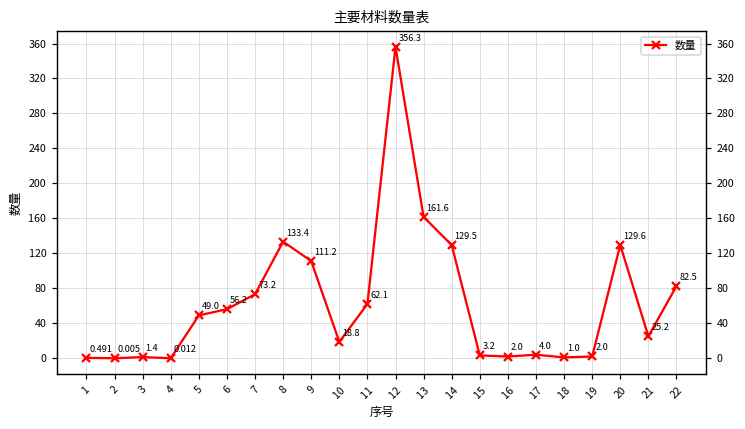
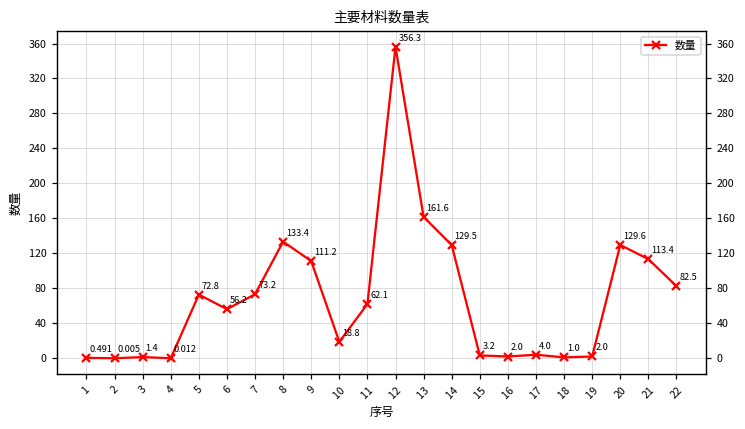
  {
    "1": 0.491,
    "2": 0.005,
    "3": 1.4,
    "4": 0.012,
-   "5": 49.0,
+   "5": 72.8,
    "6": 56.2,
    "7": 73.2,
    "8": 133.4,
    "9": 111.2,
    "10": 18.8,
    "11": 62.1,
    "12": 356.3,
    "13": 161.6,
    "14": 129.5,
    "15": 3.2,
    "16": 2.0,
    "17": 4.0,
    "18": 1.0,
    "19": 2.0,
    "20": 129.6,
-   "21": 25.2,
+   "21": 113.4,
    "22": 82.5
  }
